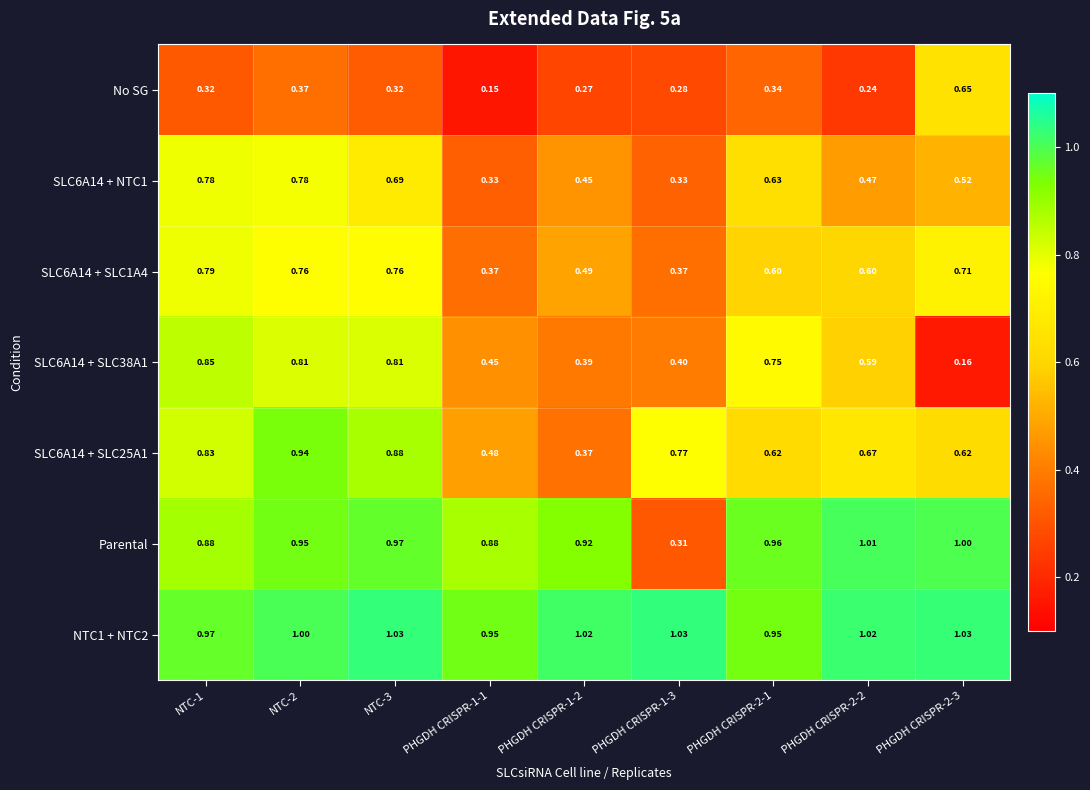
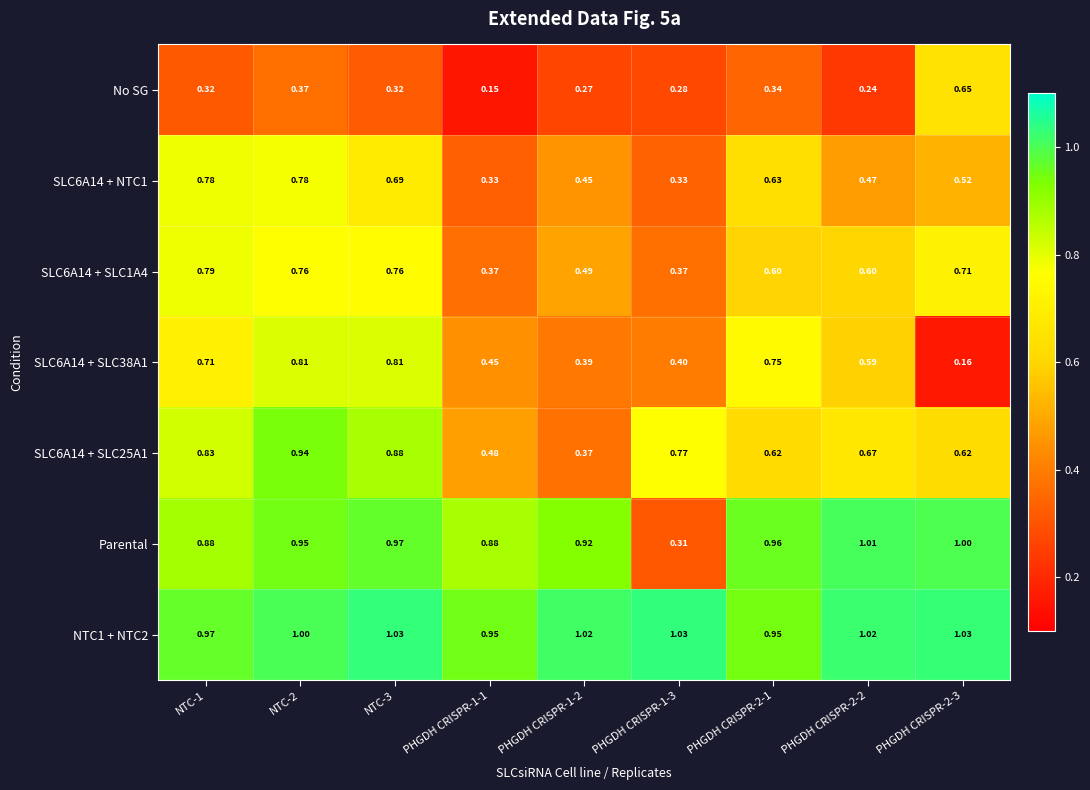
  {
    "No SG": {
      "NTC-1": 0.32,
      "NTC-2": 0.37,
      "NTC-3": 0.32,
      "PHGDH CRISPR-1-1": 0.15,
      "PHGDH CRISPR-1-2": 0.27,
      "PHGDH CRISPR-1-3": 0.28,
      "PHGDH CRISPR-2-1": 0.34,
      "PHGDH CRISPR-2-2": 0.24,
      "PHGDH CRISPR-2-3": 0.65
    },
    "SLC6A14 + NTC1": {
      "NTC-1": 0.78,
      "NTC-2": 0.78,
      "NTC-3": 0.69,
      "PHGDH CRISPR-1-1": 0.33,
      "PHGDH CRISPR-1-2": 0.45,
      "PHGDH CRISPR-1-3": 0.33,
      "PHGDH CRISPR-2-1": 0.63,
      "PHGDH CRISPR-2-2": 0.47,
      "PHGDH CRISPR-2-3": 0.52
    },
    "SLC6A14 + SLC1A4": {
      "NTC-1": 0.79,
      "NTC-2": 0.76,
      "NTC-3": 0.76,
      "PHGDH CRISPR-1-1": 0.37,
      "PHGDH CRISPR-1-2": 0.49,
      "PHGDH CRISPR-1-3": 0.37,
      "PHGDH CRISPR-2-1": 0.60,
      "PHGDH CRISPR-2-2": 0.60,
      "PHGDH CRISPR-2-3": 0.71
    },
    "SLC6A14 + SLC38A1": {
-     "NTC-1": 0.85,
+     "NTC-1": 0.71,
      "NTC-2": 0.81,
      "NTC-3": 0.81,
      "PHGDH CRISPR-1-1": 0.45,
      "PHGDH CRISPR-1-2": 0.39,
      "PHGDH CRISPR-1-3": 0.40,
      "PHGDH CRISPR-2-1": 0.75,
      "PHGDH CRISPR-2-2": 0.59,
      "PHGDH CRISPR-2-3": 0.16
    },
    "SLC6A14 + SLC25A1": {
      "NTC-1": 0.83,
      "NTC-2": 0.94,
      "NTC-3": 0.88,
      "PHGDH CRISPR-1-1": 0.48,
      "PHGDH CRISPR-1-2": 0.37,
      "PHGDH CRISPR-1-3": 0.77,
      "PHGDH CRISPR-2-1": 0.62,
      "PHGDH CRISPR-2-2": 0.67,
      "PHGDH CRISPR-2-3": 0.62
    },
    "Parental": {
      "NTC-1": 0.88,
      "NTC-2": 0.95,
      "NTC-3": 0.97,
      "PHGDH CRISPR-1-1": 0.88,
      "PHGDH CRISPR-1-2": 0.92,
      "PHGDH CRISPR-1-3": 0.31,
      "PHGDH CRISPR-2-1": 0.96,
      "PHGDH CRISPR-2-2": 1.01,
      "PHGDH CRISPR-2-3": 1.00
    },
    "NTC1 + NTC2": {
      "NTC-1": 0.97,
      "NTC-2": 1.00,
      "NTC-3": 1.03,
      "PHGDH CRISPR-1-1": 0.95,
      "PHGDH CRISPR-1-2": 1.02,
      "PHGDH CRISPR-1-3": 1.03,
      "PHGDH CRISPR-2-1": 0.95,
      "PHGDH CRISPR-2-2": 1.02,
      "PHGDH CRISPR-2-3": 1.03
    }
  }
